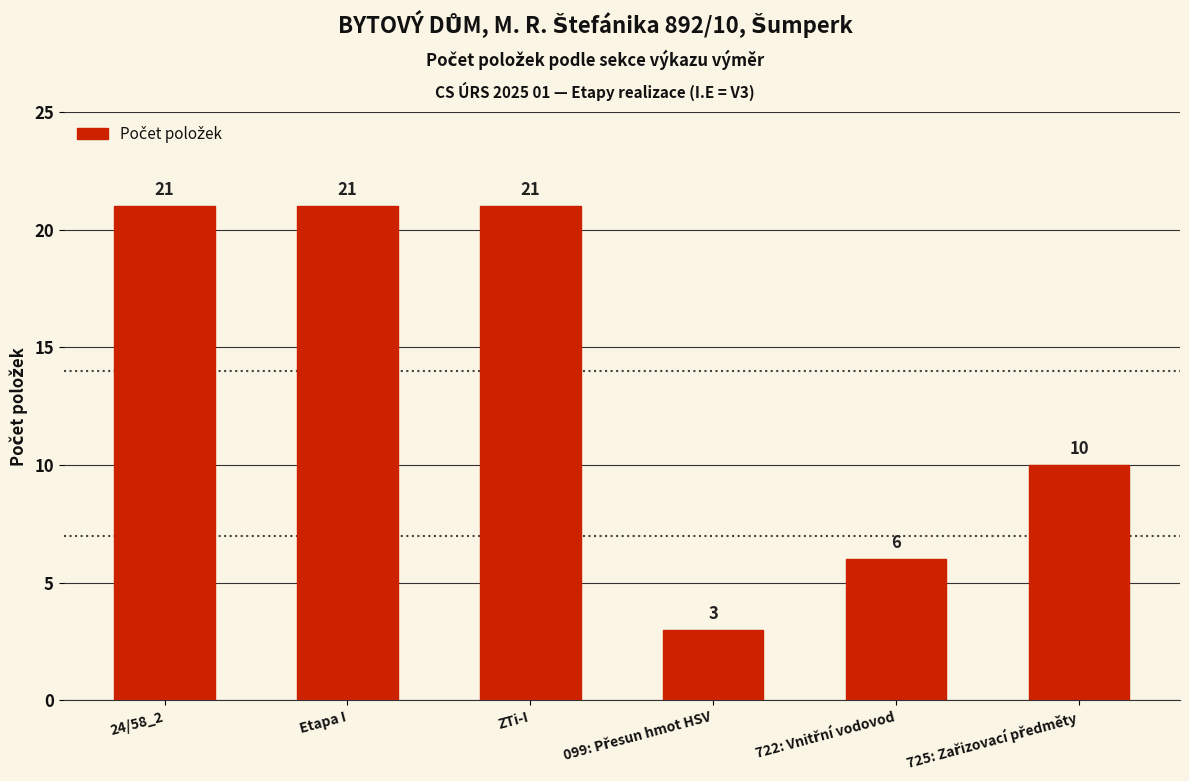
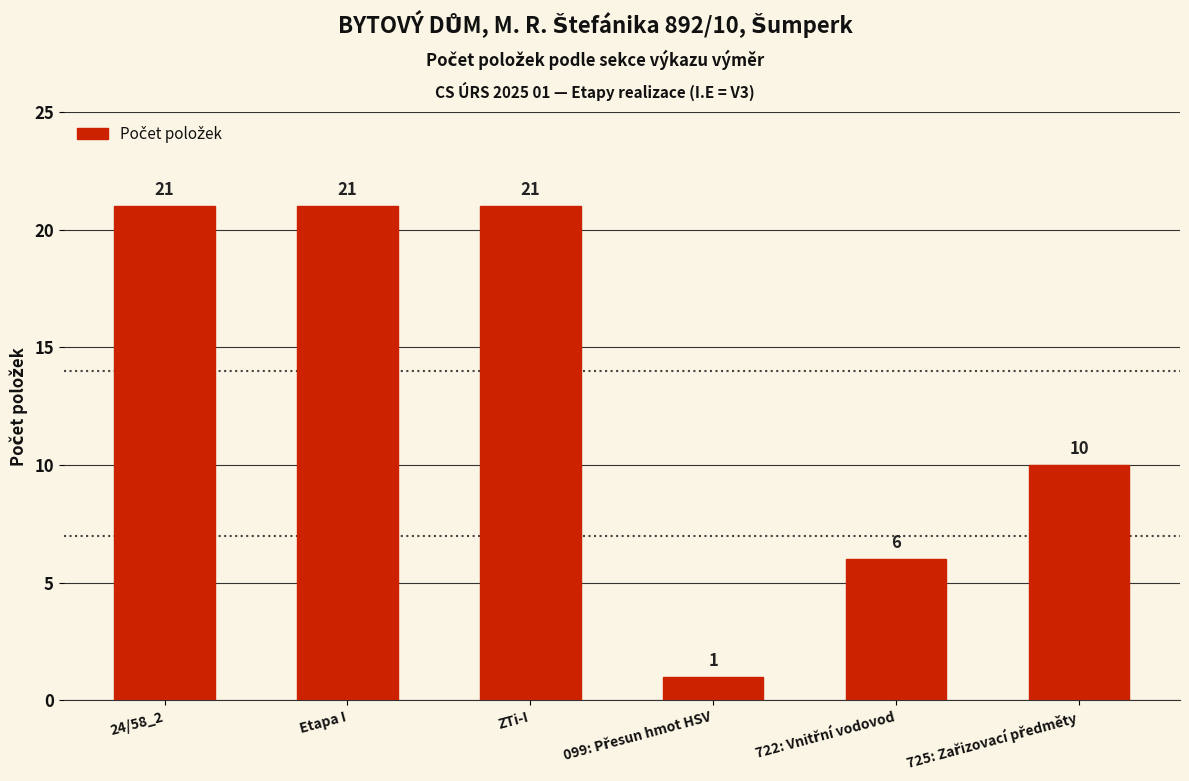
  {
    "24/58_2": 21,
    "Etapa I": 21,
    "ZTi-I": 21,
-   "099: Přesun hmot HSV": 3,
+   "099: Přesun hmot HSV": 1,
    "722: Vnitřní vodovod": 6,
    "725: Zařizovací předměty": 10
  }
